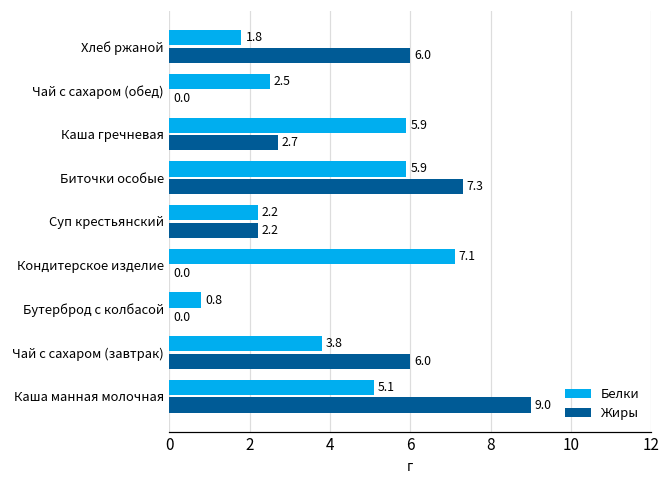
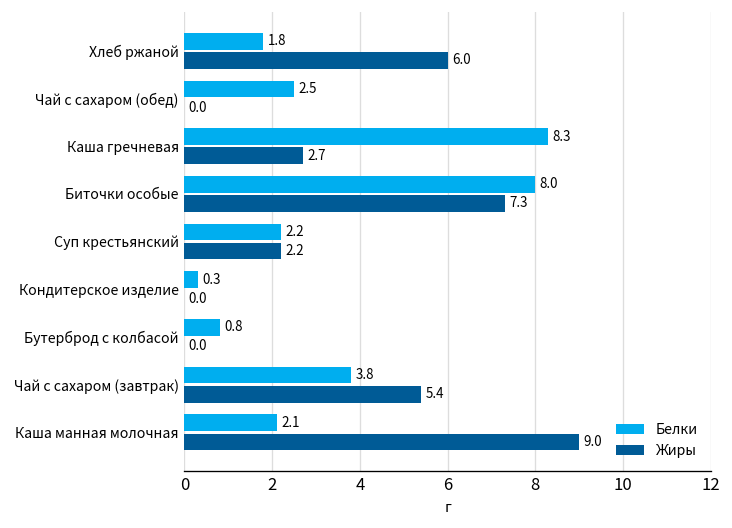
  {
    "Белки": {
      "Хлеб ржаной": 1.8,
      "Чай с сахаром (обед)": 2.5,
-     "Каша гречневая": 5.9,
-     "Биточки особые": 5.9,
+     "Каша гречневая": 8.3,
+     "Биточки особые": 8.0,
      "Суп крестьянский": 2.2,
-     "Кондитерское изделие": 7.1,
+     "Кондитерское изделие": 0.3,
      "Бутерброд с колбасой": 0.8,
      "Чай с сахаром (завтрак)": 3.8,
-     "Каша манная молочная": 5.1
+     "Каша манная молочная": 2.1
    },
    "Жиры": {
      "Хлеб ржаной": 6.0,
      "Чай с сахаром (обед)": 0.0,
      "Каша гречневая": 2.7,
      "Биточки особые": 7.3,
      "Суп крестьянский": 2.2,
      "Кондитерское изделие": 0.0,
      "Бутерброд с колбасой": 0.0,
-     "Чай с сахаром (завтрак)": 6.0,
+     "Чай с сахаром (завтрак)": 5.4,
      "Каша манная молочная": 9.0
    }
  }
